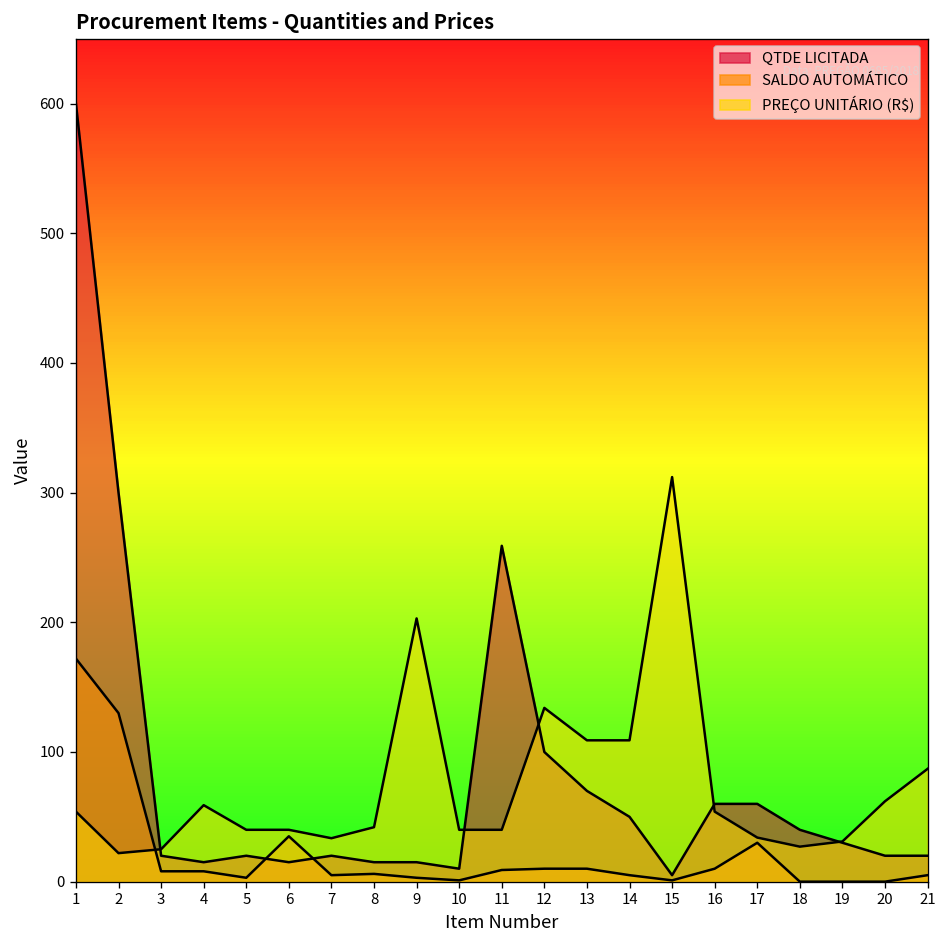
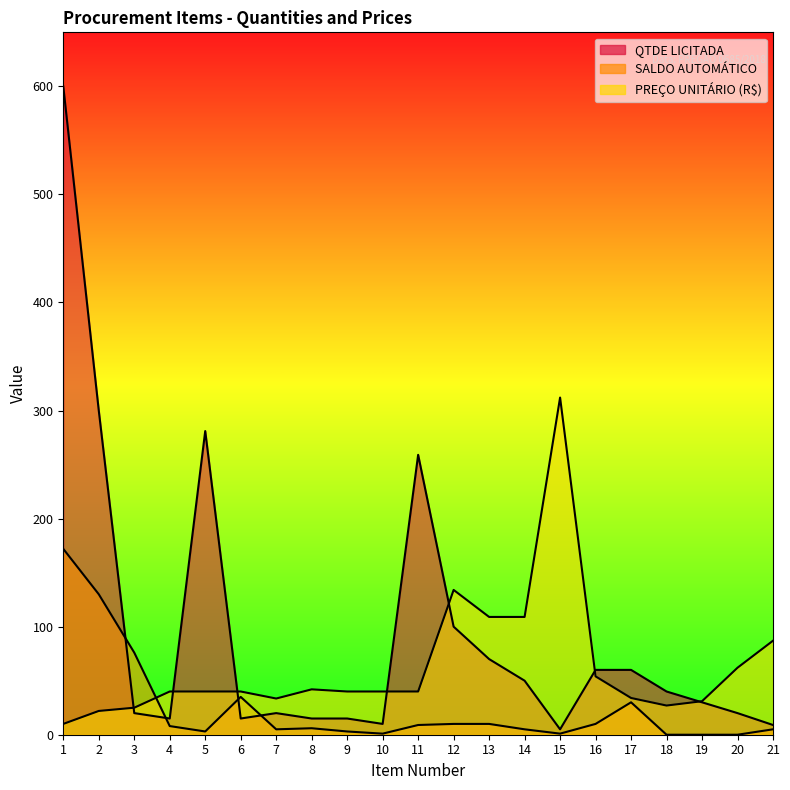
  {
    "QTDE LICITADA": {
      "1": 600,
      "2": 300,
      "3": 20,
      "4": 15,
-     "5": 20,
+     "5": 281,
      "6": 15,
      "7": 20,
      "8": 15,
      "9": 15,
      "10": 10,
      "11": 259,
      "12": 100,
      "13": 70,
      "14": 50,
      "15": 5,
      "16": 60,
      "17": 60,
      "18": 40,
      "20": 20,
-     "21": 20
+     "21": 9
    },
    "SALDO AUTOMÁTICO": {
      "1": 172,
      "2": 130,
-     "3": 8,
+     "3": 76,
      "4": 8,
      "5": 3,
      "6": 35,
      "7": 5,
      "8": 6,
      "9": 3,
      "10": 1,
      "11": 9,
      "12": 10,
      "13": 10,
      "14": 5,
      "15": 1,
      "16": 10,
      "17": 30,
      "18": 0,
      "19": 0,
      "20": 0,
      "21": 5
    },
    "PREÇO UNITÁRIO (R$)": {
-     "1": 54,
+     "1": 10,
      "2": 22,
      "3": 25,
-     "4": 59,
+     "4": 40,
      "5": 40,
      "6": 40,
      "7": 34,
      "8": 42,
-     "9": 203,
+     "9": 40,
      "10": 40,
      "11": 40,
      "12": 134,
      "13": 109,
      "14": 109,
      "15": 312,
      "16": 54,
      "17": 34,
      "18": 27,
      "20": 62,
      "21": 87
    }
  }
